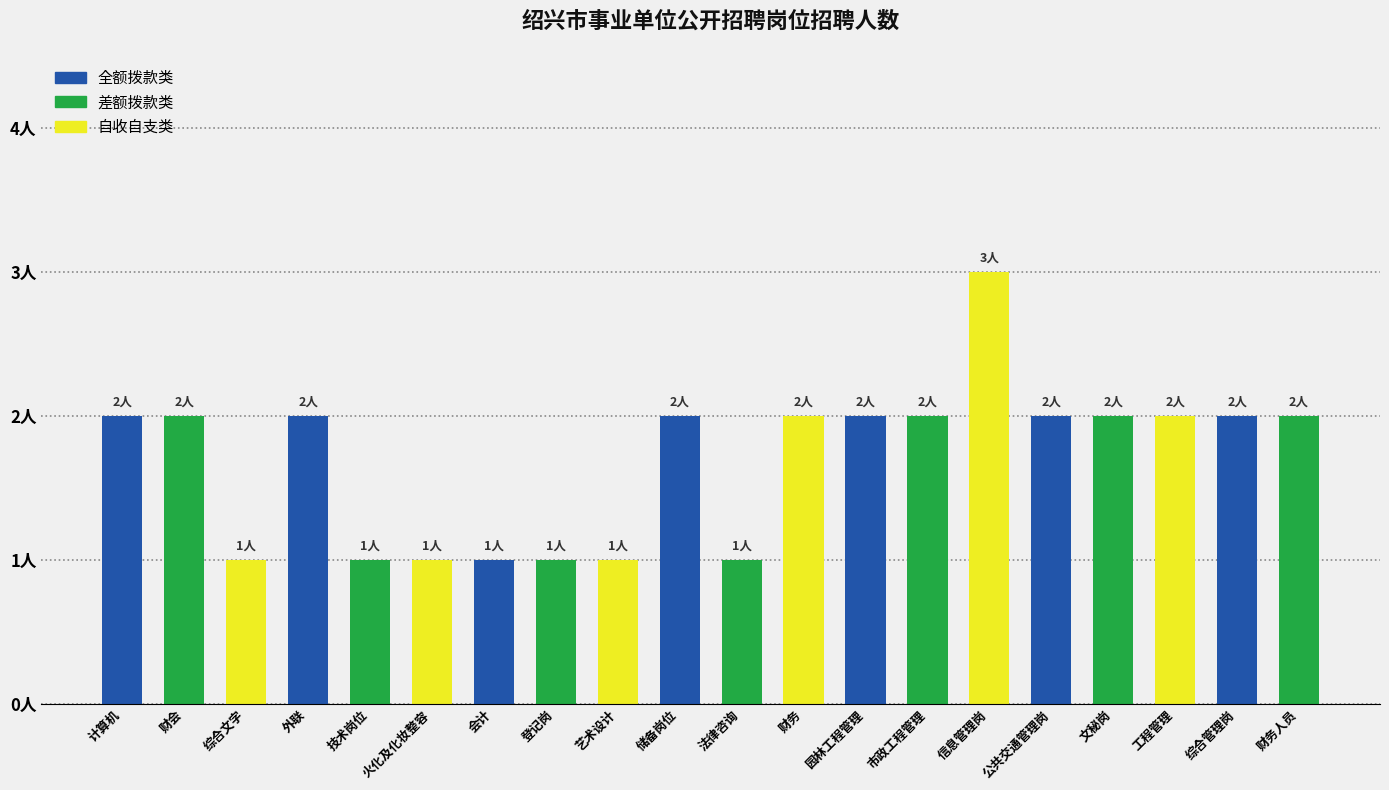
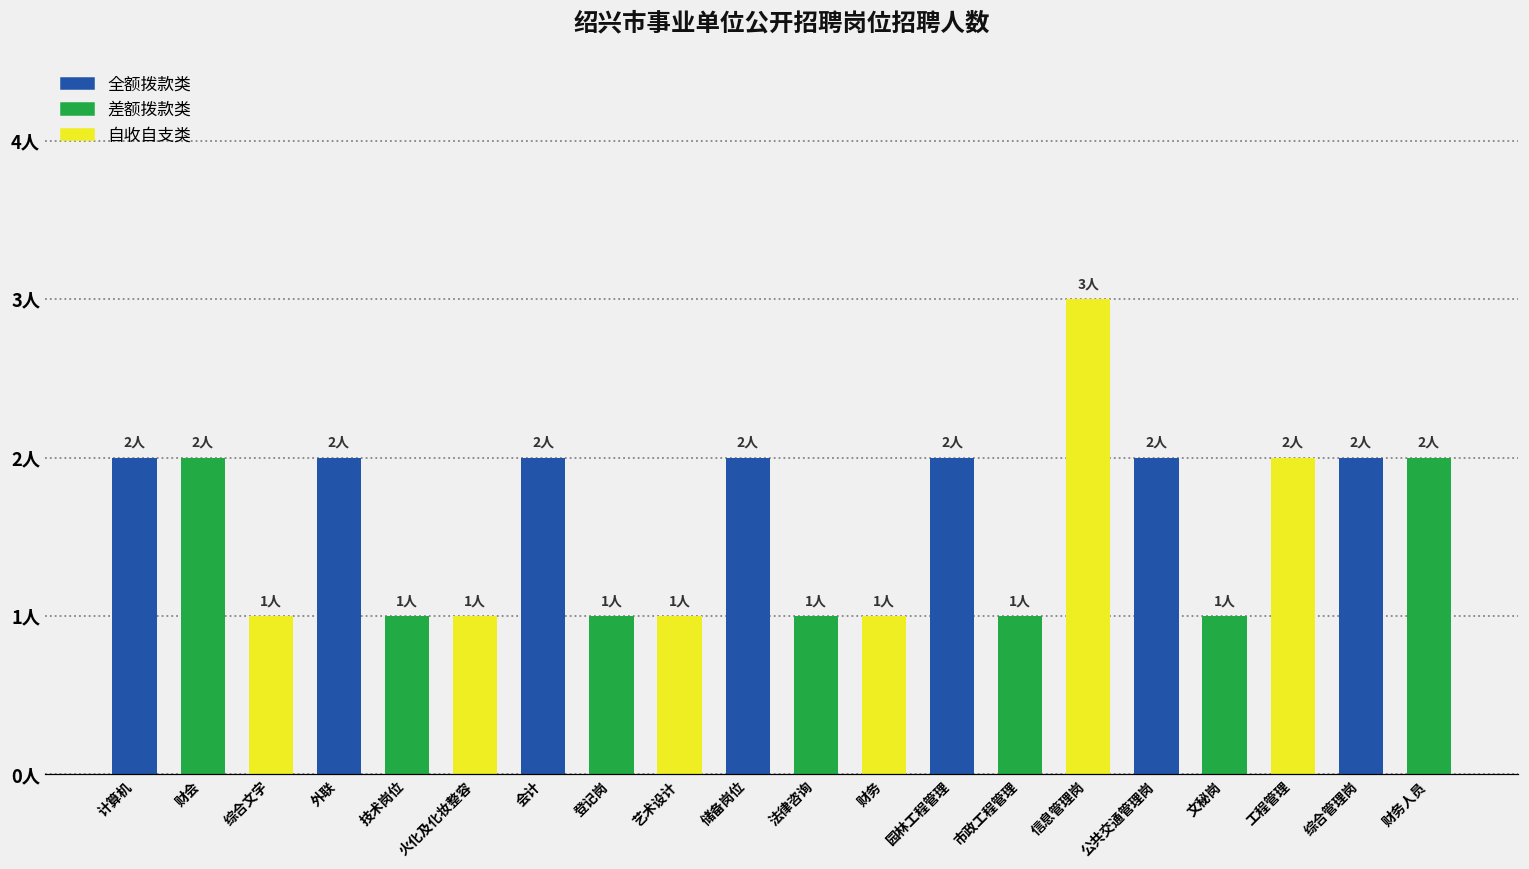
  {
    "计算机": "2人",
    "财会": "2人",
    "综合文字": "1人",
    "外联": "2人",
    "技术岗位": "1人",
    "火化及化妆整容": "1人",
-   "会计": "1人",
+   "会计": "2人",
    "登记岗": "1人",
    "艺术设计": "1人",
    "储备岗位": "2人",
    "法律咨询": "1人",
-   "财务": "2人",
+   "财务": "1人",
    "园林工程管理": "2人",
-   "市政工程管理": "2人",
+   "市政工程管理": "1人",
    "信息管理岗": "3人",
    "公共交通管理岗": "2人",
-   "文秘岗": "2人",
+   "文秘岗": "1人",
    "工程管理": "2人",
    "综合管理岗": "2人",
    "财务人员": "2人"
  }
